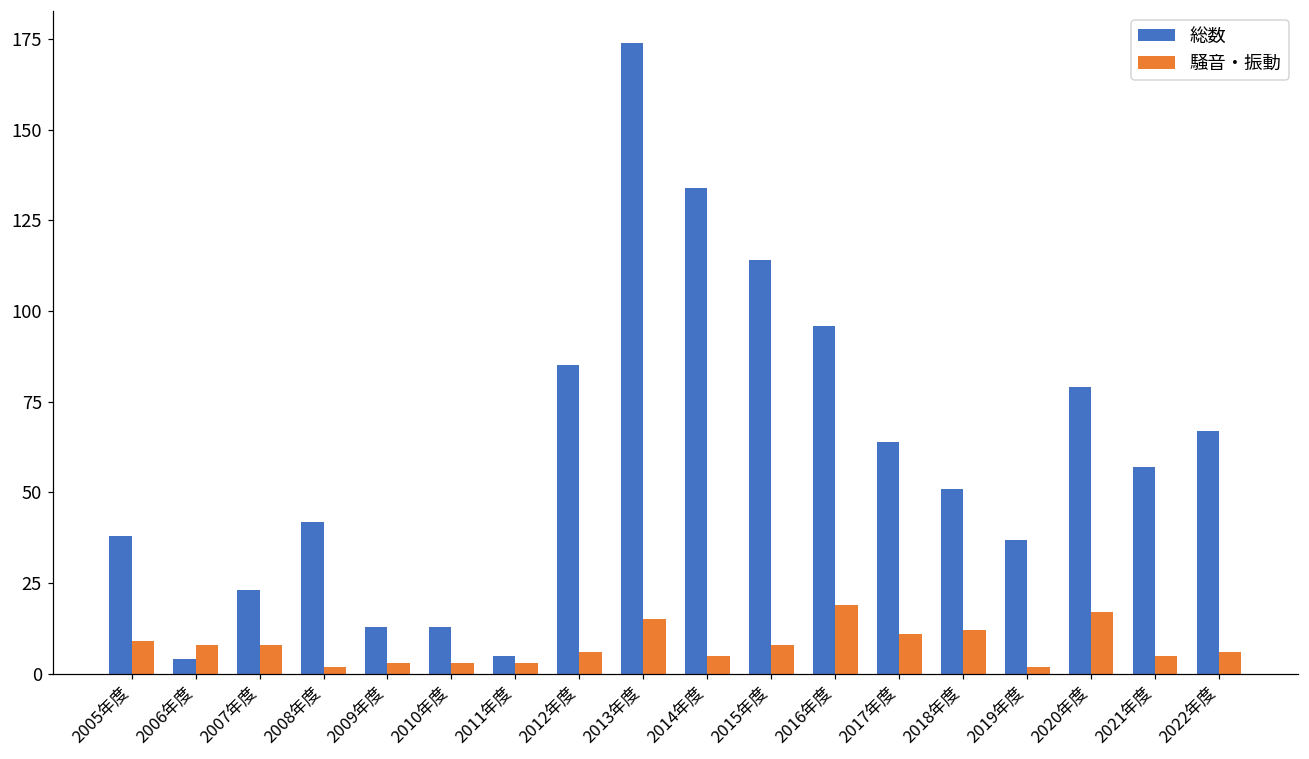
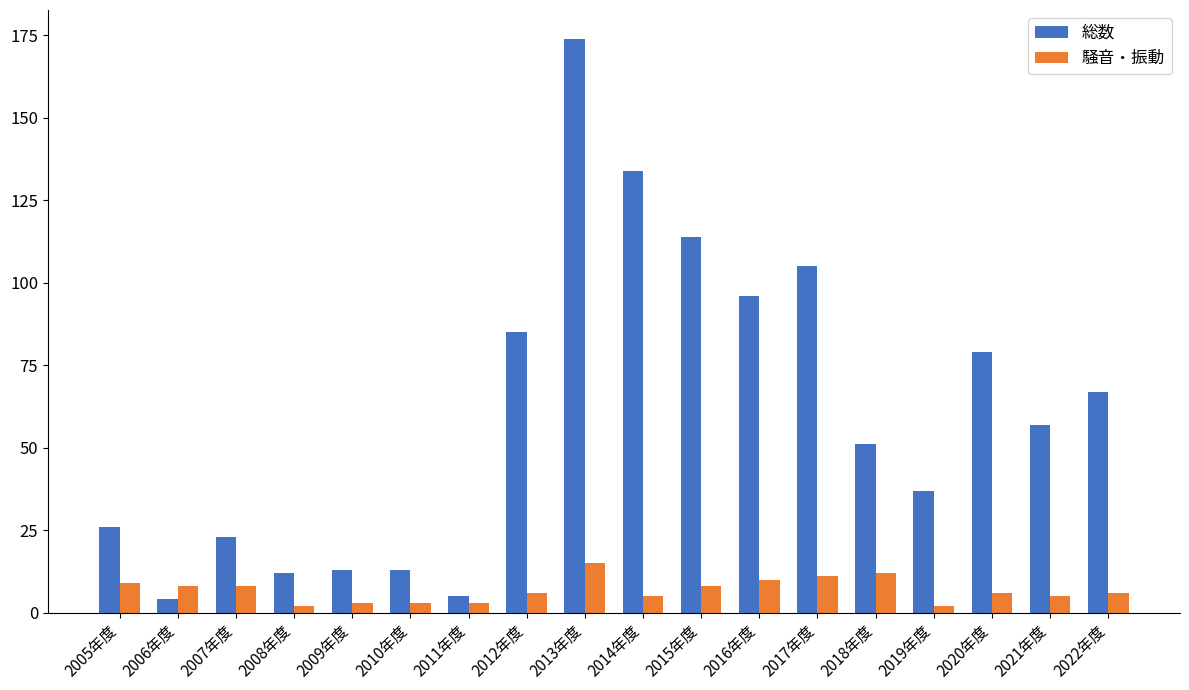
  {
    "総数": {
-     "2005年度": 38,
+     "2005年度": 26,
      "2006年度": 4,
      "2007年度": 23,
-     "2008年度": 42,
+     "2008年度": 12,
      "2009年度": 13,
      "2010年度": 13,
      "2011年度": 5,
      "2012年度": 85,
      "2013年度": 174,
      "2014年度": 134,
      "2015年度": 114,
      "2016年度": 96,
-     "2017年度": 64,
+     "2017年度": 105,
      "2018年度": 51,
      "2019年度": 37,
      "2020年度": 79,
      "2021年度": 57,
      "2022年度": 67
    },
    "騒音・振動": {
      "2005年度": 9,
      "2006年度": 8,
      "2007年度": 8,
      "2008年度": 2,
      "2009年度": 3,
      "2010年度": 3,
      "2011年度": 3,
      "2012年度": 6,
      "2013年度": 15,
      "2014年度": 5,
      "2015年度": 8,
-     "2016年度": 19,
+     "2016年度": 10,
      "2017年度": 11,
      "2018年度": 12,
      "2019年度": 2,
-     "2020年度": 17,
+     "2020年度": 6,
      "2021年度": 5,
      "2022年度": 6
    }
  }
